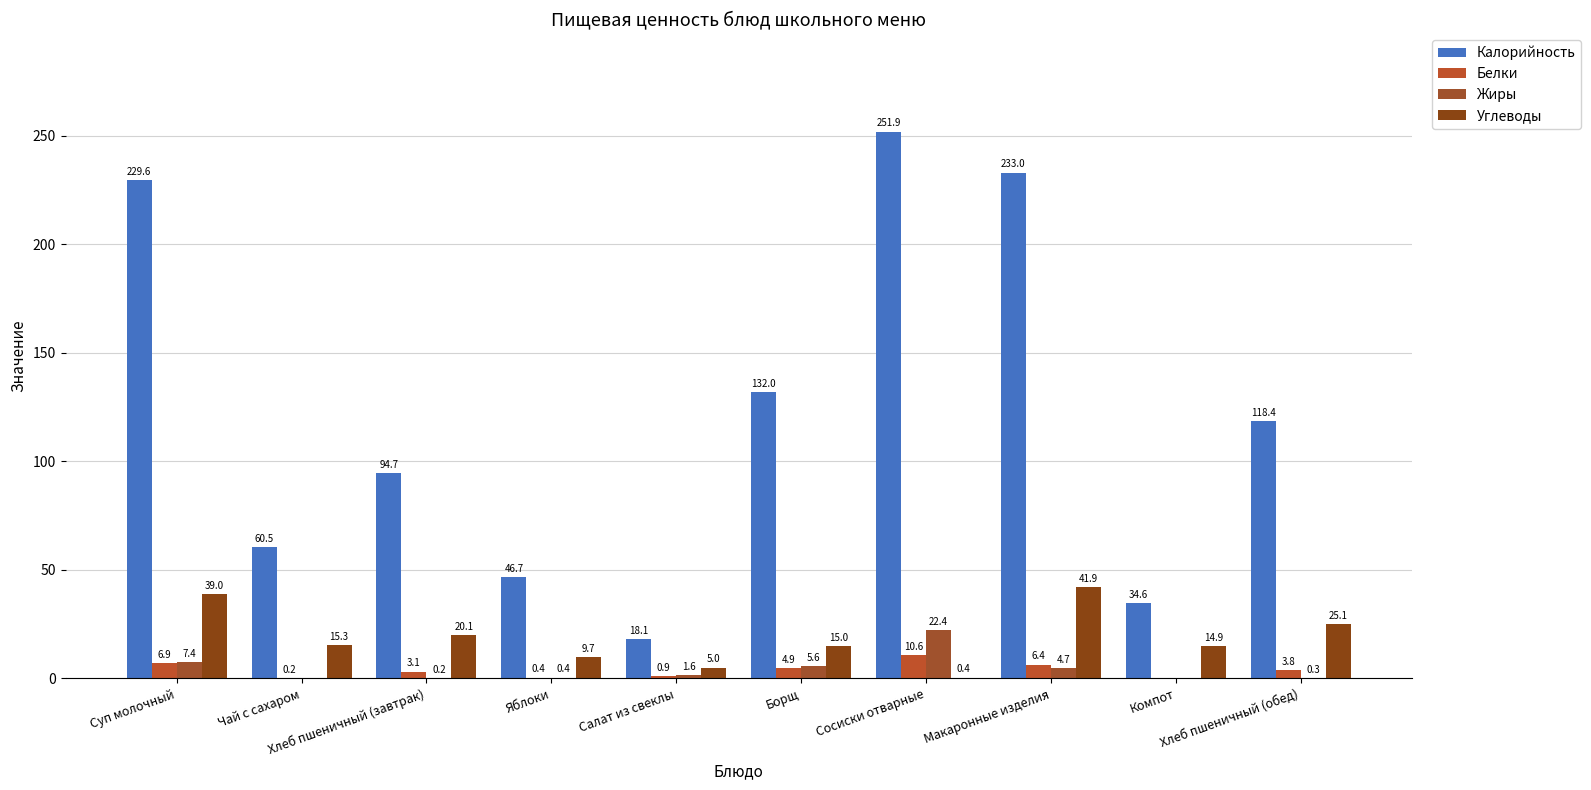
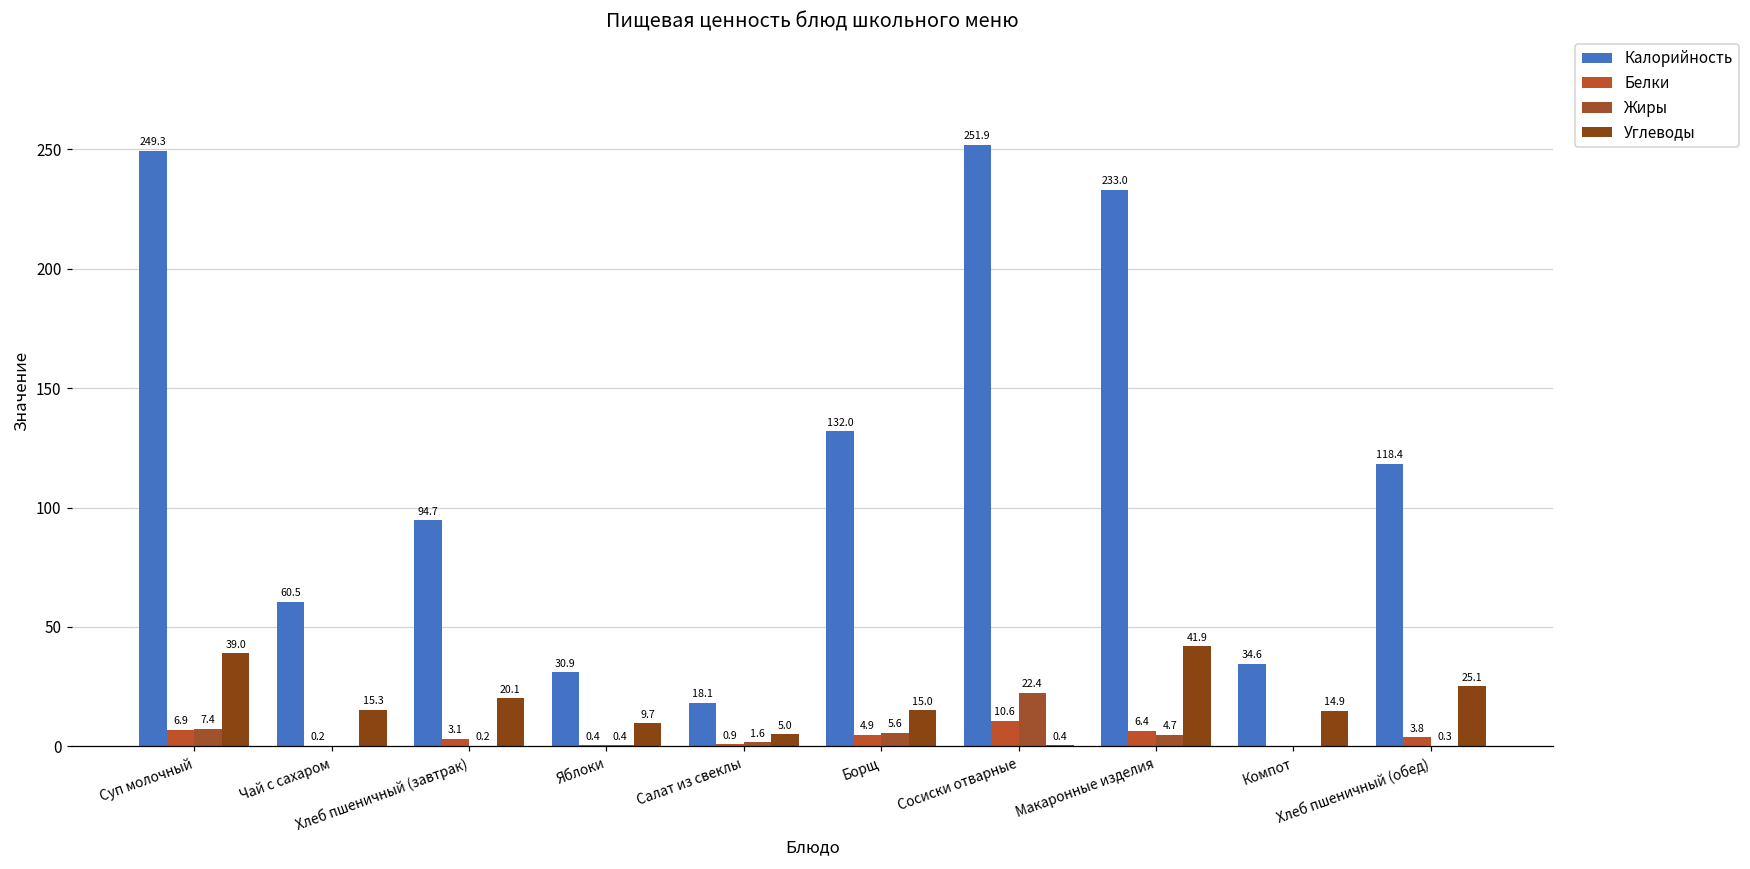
  {
    "Калорийность": {
-     "Суп молочный": 229.6,
+     "Суп молочный": 249.3,
      "Чай с сахаром": 60.5,
      "Хлеб пшеничный (завтрак)": 94.7,
-     "Яблоки": 46.7,
+     "Яблоки": 30.9,
      "Салат из свеклы": 18.1,
      "Борщ": 132.0,
      "Сосиски отварные": 251.9,
      "Макаронные изделия": 233.0,
      "Компот": 34.6,
      "Хлеб пшеничный (обед)": 118.4
    }
  }
